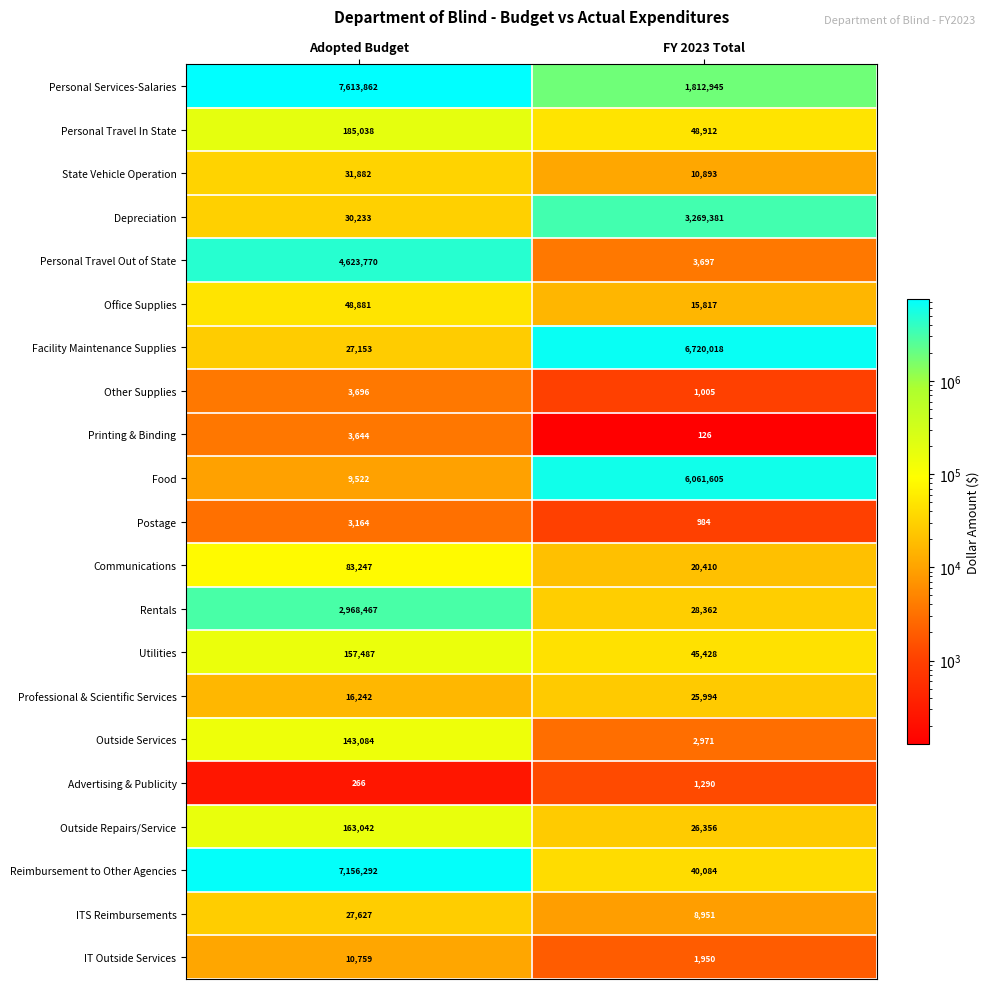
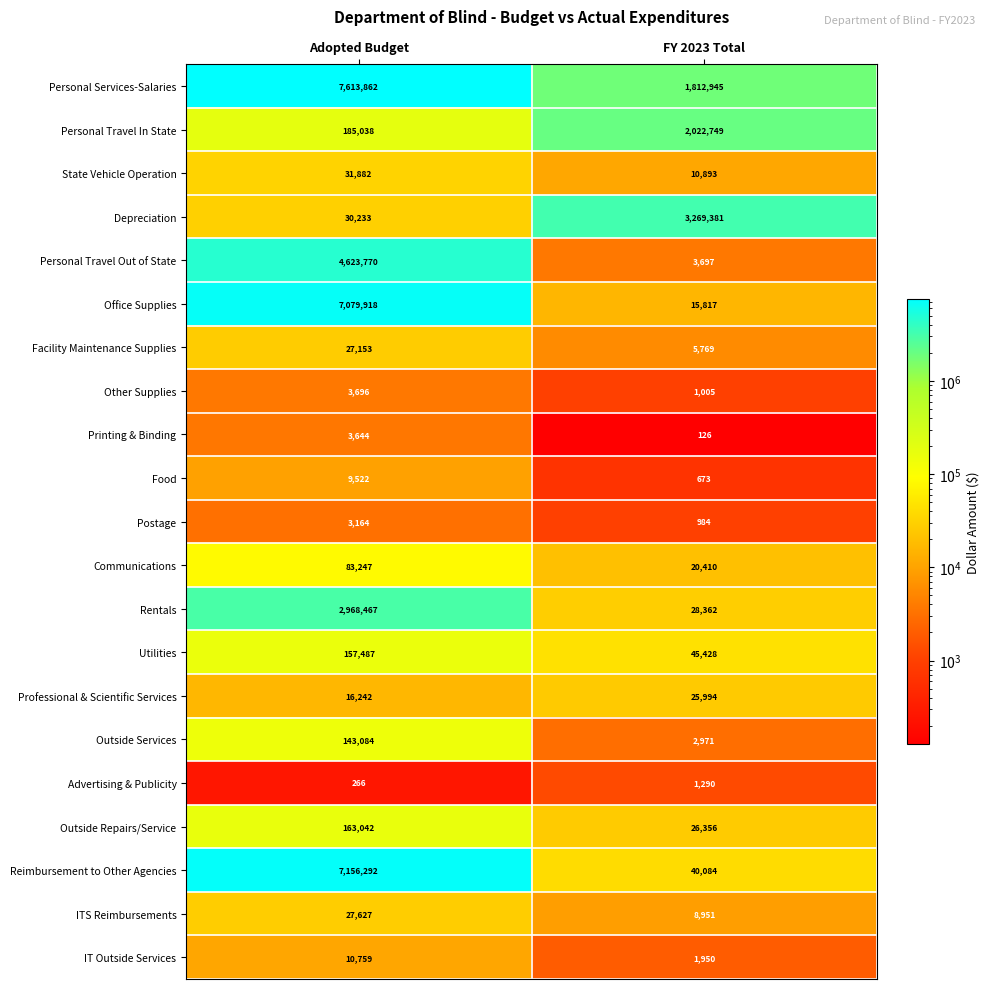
  {
    "Personal Services-Salaries": {
      "Adopted Budget": "7,613,862",
      "FY 2023 Total": "1,812,945"
    },
    "Personal Travel In State": {
      "Adopted Budget": "185,038",
-     "FY 2023 Total": "48,912"
+     "FY 2023 Total": "2,022,749"
    },
    "State Vehicle Operation": {
      "Adopted Budget": "31,882",
      "FY 2023 Total": "10,893"
    },
    "Depreciation": {
      "Adopted Budget": "30,233",
      "FY 2023 Total": "3,269,381"
    },
    "Personal Travel Out of State": {
      "Adopted Budget": "4,623,770",
      "FY 2023 Total": "3,697"
    },
    "Office Supplies": {
-     "Adopted Budget": "48,881",
+     "Adopted Budget": "7,079,918",
      "FY 2023 Total": "15,817"
    },
    "Facility Maintenance Supplies": {
      "Adopted Budget": "27,153",
-     "FY 2023 Total": "6,720,018"
+     "FY 2023 Total": "5,769"
    },
    "Other Supplies": {
      "Adopted Budget": "3,696",
      "FY 2023 Total": "1,005"
    },
    "Printing & Binding": {
      "Adopted Budget": "3,644",
      "FY 2023 Total": "126"
    },
    "Food": {
      "Adopted Budget": "9,522",
-     "FY 2023 Total": "6,061,605"
+     "FY 2023 Total": "673"
    },
    "Postage": {
      "Adopted Budget": "3,164",
      "FY 2023 Total": "984"
    },
    "Communications": {
      "Adopted Budget": "83,247",
      "FY 2023 Total": "20,410"
    },
    "Rentals": {
      "Adopted Budget": "2,968,467",
      "FY 2023 Total": "28,362"
    },
    "Utilities": {
      "Adopted Budget": "157,487",
      "FY 2023 Total": "45,428"
    },
    "Professional & Scientific Services": {
      "Adopted Budget": "16,242",
      "FY 2023 Total": "25,994"
    },
    "Outside Services": {
      "Adopted Budget": "143,084",
      "FY 2023 Total": "2,971"
    },
    "Advertising & Publicity": {
      "Adopted Budget": "266",
      "FY 2023 Total": "1,290"
    },
    "Outside Repairs/Service": {
      "Adopted Budget": "163,042",
      "FY 2023 Total": "26,356"
    },
    "Reimbursement to Other Agencies": {
      "Adopted Budget": "7,156,292",
      "FY 2023 Total": "40,084"
    },
    "ITS Reimbursements": {
      "Adopted Budget": "27,627",
      "FY 2023 Total": "8,951"
    },
    "IT Outside Services": {
      "Adopted Budget": "10,759",
      "FY 2023 Total": "1,950"
    }
  }
